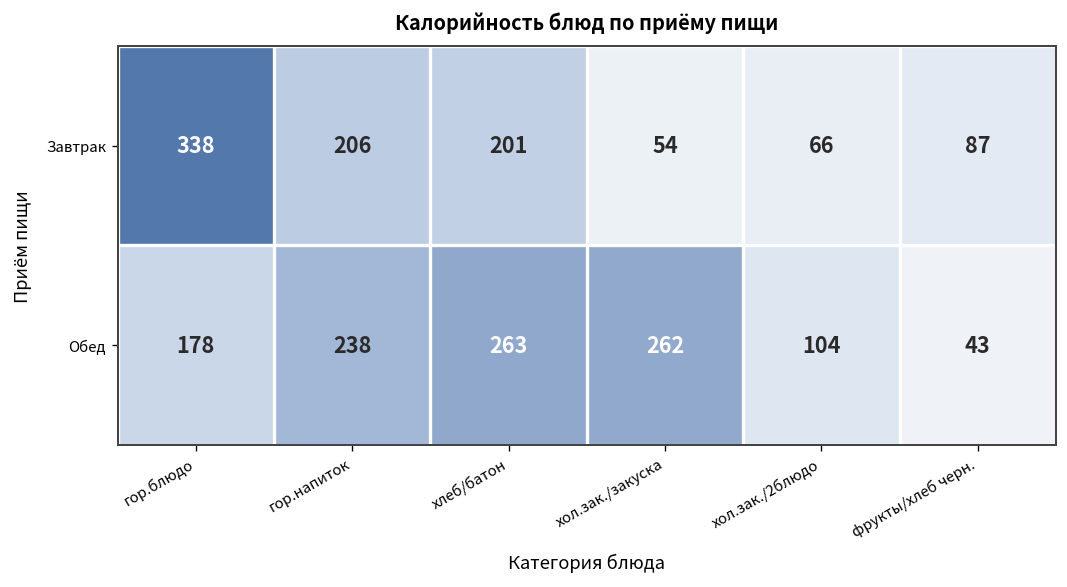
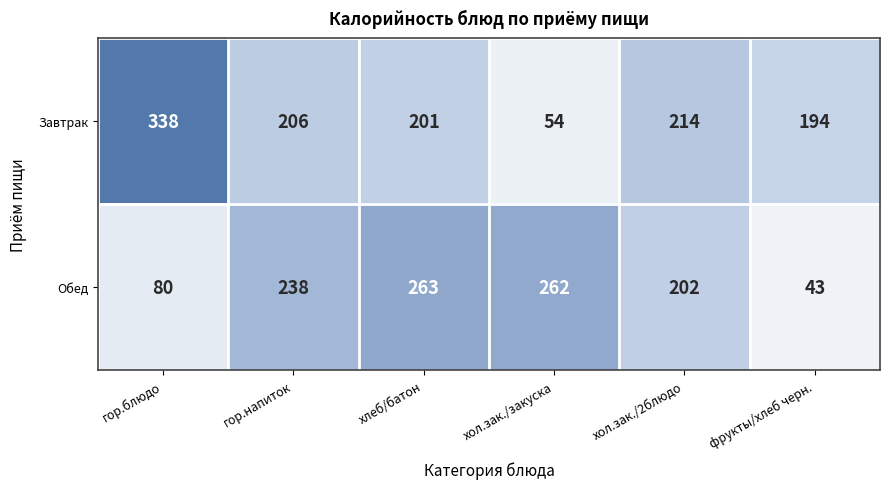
  {
    "Завтрак": {
      "гор.блюдо": 338,
      "гор.напиток": 206,
      "хлеб/батон": 201,
      "хол.зак./закуска": 54,
-     "хол.зак./2блюдо": 66,
-     "фрукты/хлеб черн.": 87
+     "хол.зак./2блюдо": 214,
+     "фрукты/хлеб черн.": 194
    },
    "Обед": {
-     "гор.блюдо": 178,
+     "гор.блюдо": 80,
      "гор.напиток": 238,
      "хлеб/батон": 263,
      "хол.зак./закуска": 262,
-     "хол.зак./2блюдо": 104,
+     "хол.зак./2блюдо": 202,
      "фрукты/хлеб черн.": 43
    }
  }
